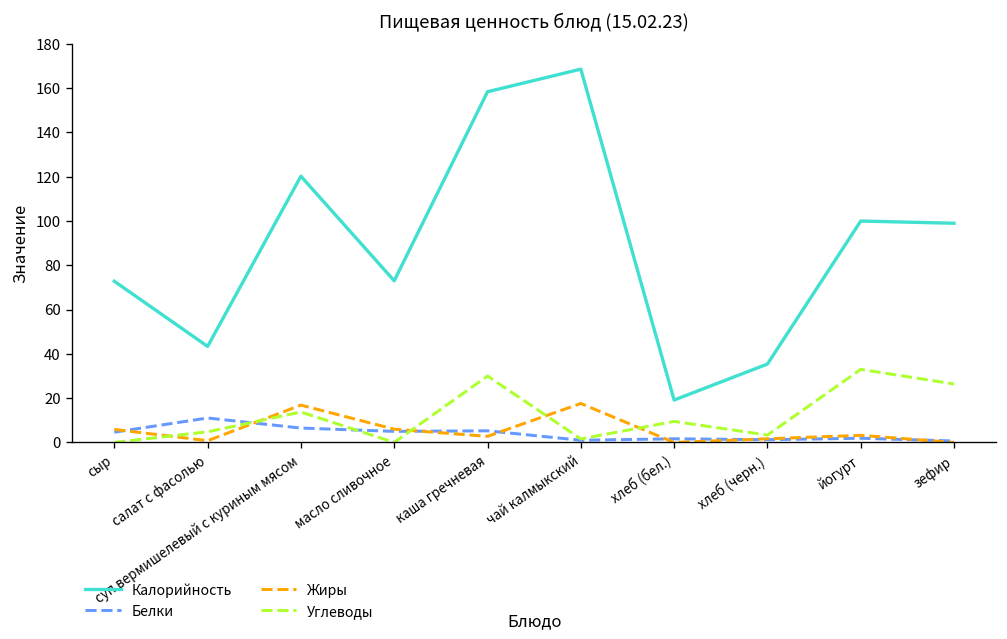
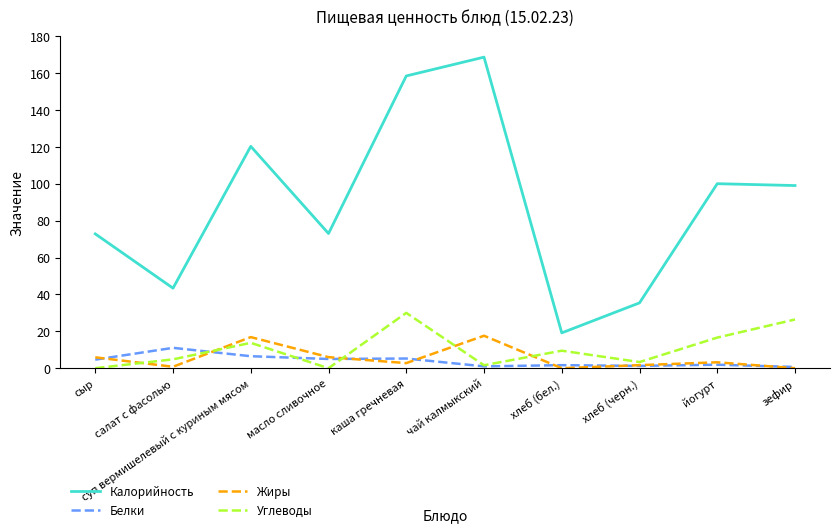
  {
    "Калорийность": {
      "сыр": 73,
      "салат с фасолью": 43,
      "суп вермишелевый с куриным мясом": 120,
      "масло сливочное": 73,
      "каша гречневая": 158,
      "чай калмыкский": 169,
      "хлеб (бел.)": 19,
      "хлеб (черн.)": 35,
      "йогурт": 100,
      "зефир": 99
    },
    "Белки": {
      "салат с фасолью": 11,
      "суп вермишелевый с куриным мясом": 7,
      "каша гречневая": 5,
      "хлеб (бел.)": 2
    },
    "Жиры": {
      "салат с фасолью": 1,
      "суп вермишелевый с куриным мясом": 17,
      "каша гречневая": 3,
      "чай калмыкский": 18,
      "хлеб (бел.)": 0
    },
    "Углеводы": {
      "сыр": 0,
      "салат с фасолью": 5,
      "суп вермишелевый с куриным мясом": 14,
      "масло сливочное": 0,
      "каша гречневая": 30,
      "хлеб (бел.)": 10,
      "хлеб (черн.)": 3,
-     "йогурт": 33,
+     "йогурт": 17,
      "зефир": 26
    }
  }
